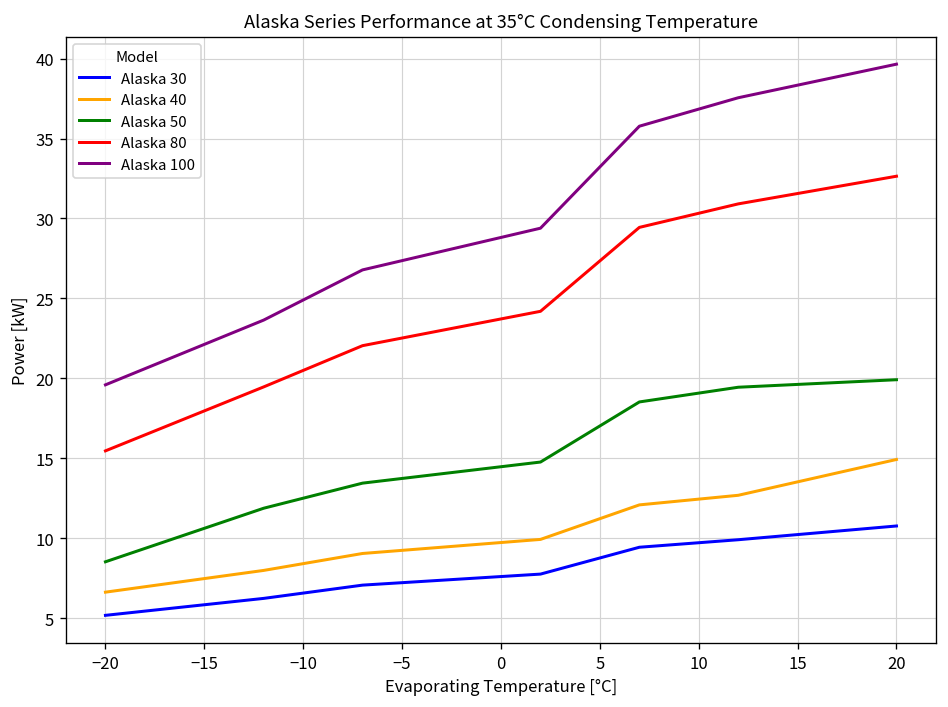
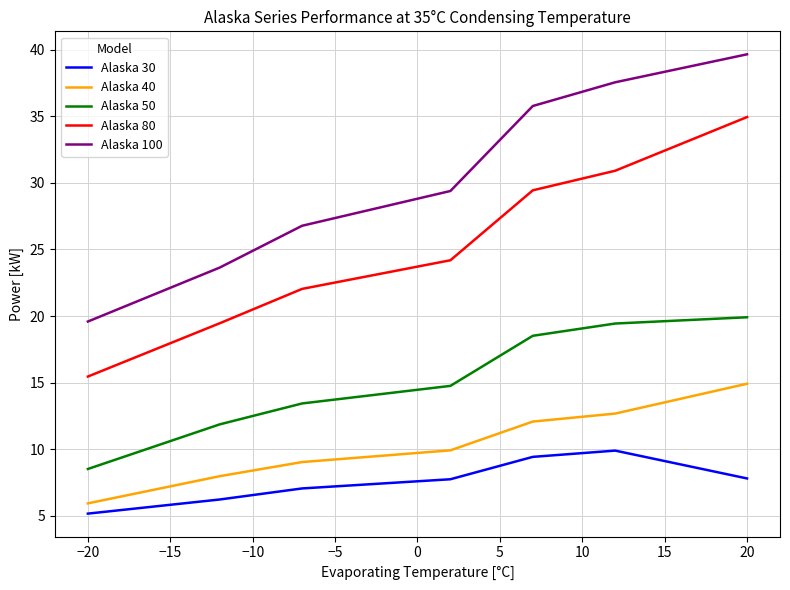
  {
    "Alaska 30": {
      "−20": 5.2,
-     "20": 10.8
+     "20": 7.8
    },
    "Alaska 40": {
-     "−20": 6.6,
+     "−20": 5.9,
      "20": 14.9
    },
    "Alaska 50": {
      "−20": 8.5,
      "20": 19.9
    },
    "Alaska 80": {
      "−20": 15.5,
-     "20": 32.6
+     "20": 34.9
    },
    "Alaska 100": {
      "−20": 19.6,
      "20": 39.7
    }
  }
